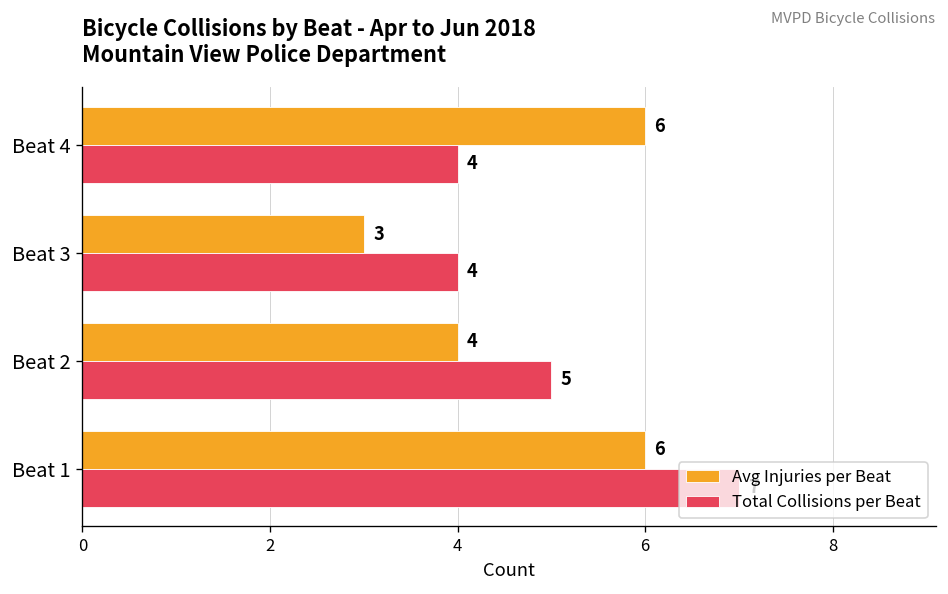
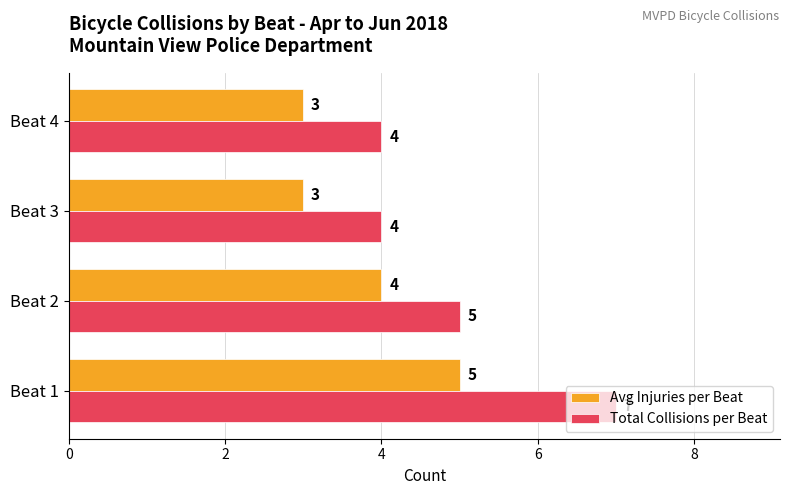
  {
    "Avg Injuries per Beat": {
-     "Beat 4": 6,
+     "Beat 4": 3,
      "Beat 3": 3,
      "Beat 2": 4,
-     "Beat 1": 6
+     "Beat 1": 5
    },
    "Total Collisions per Beat": {
      "Beat 4": 4,
      "Beat 3": 4,
      "Beat 2": 5
    }
  }
